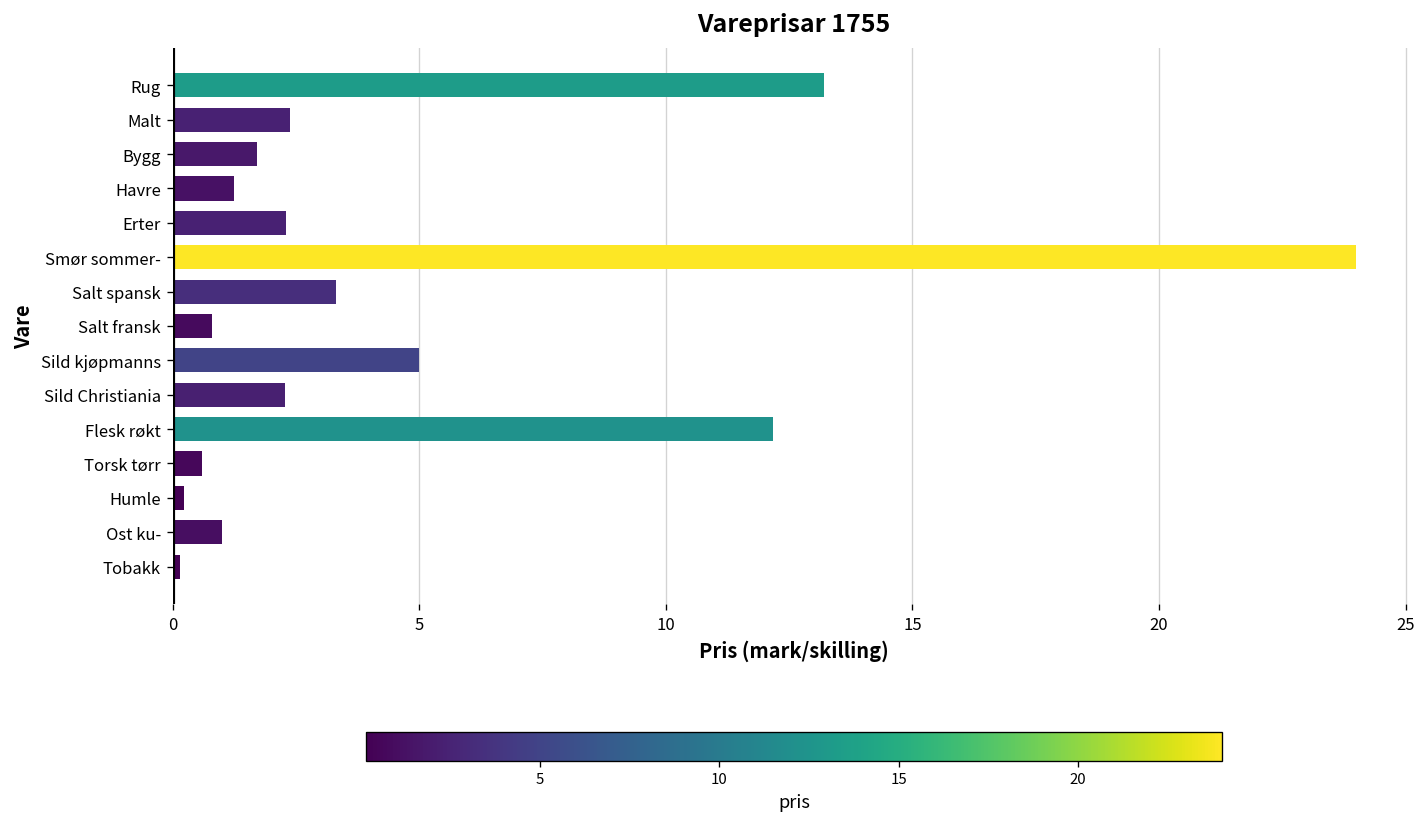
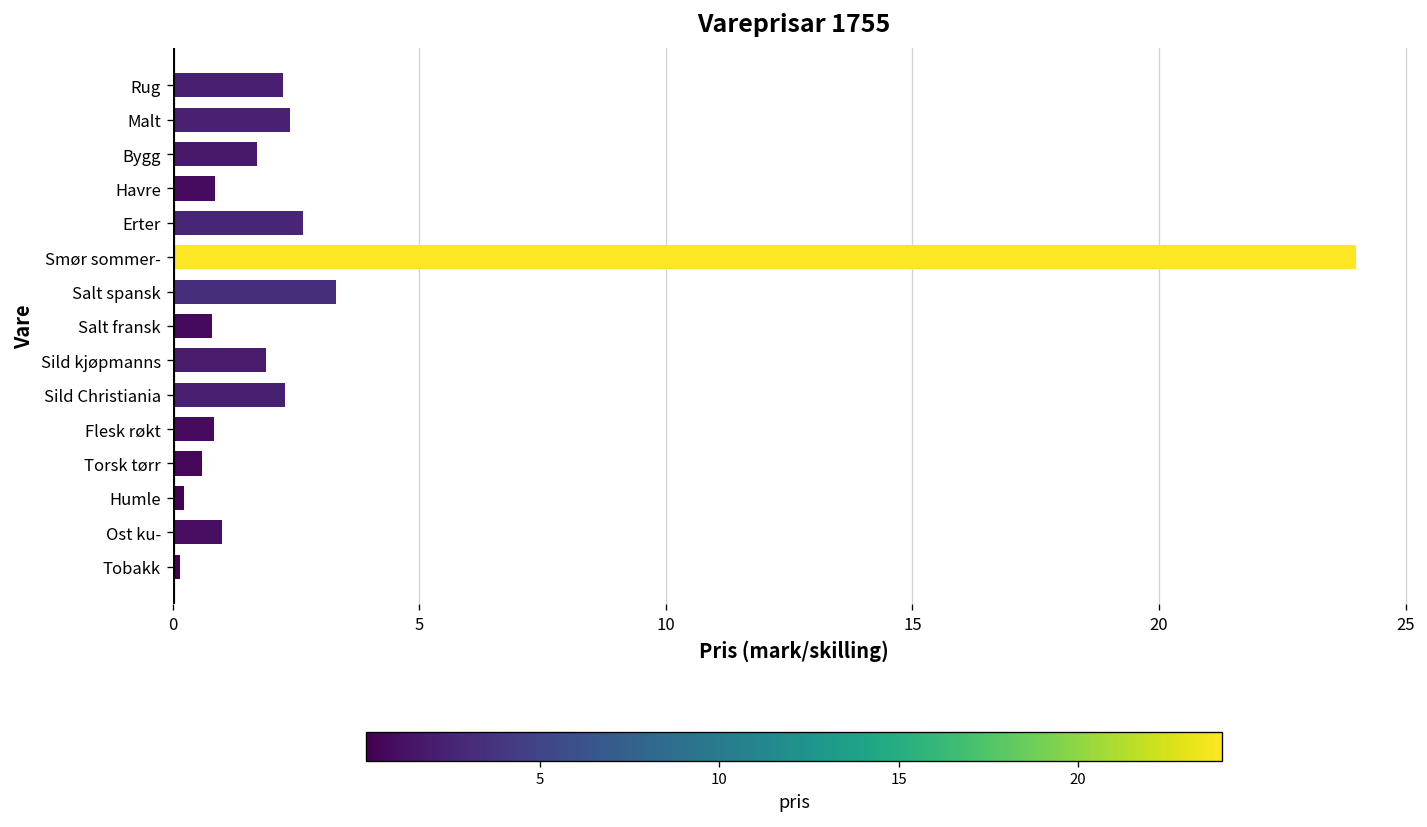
  {
-   "Rug": 13.2,
+   "Rug": 2.2,
    "Malt": 2.4,
    "Bygg": 1.7,
-   "Havre": 1.2,
-   "Erter": 2.3,
+   "Havre": 0.9,
+   "Erter": 2.6,
    "Smør sommer-": 24.0,
    "Salt spansk": 3.3,
    "Salt fransk": 0.8,
-   "Sild kjøpmanns": 5.0,
+   "Sild kjøpmanns": 1.9,
    "Sild Christiania": 2.3,
-   "Flesk røkt": 12.2,
+   "Flesk røkt": 0.8,
    "Torsk tørr": 0.6,
    "Humle": 0.2,
    "Ost ku-": 1.0,
    "Tobakk": 0.2
  }
